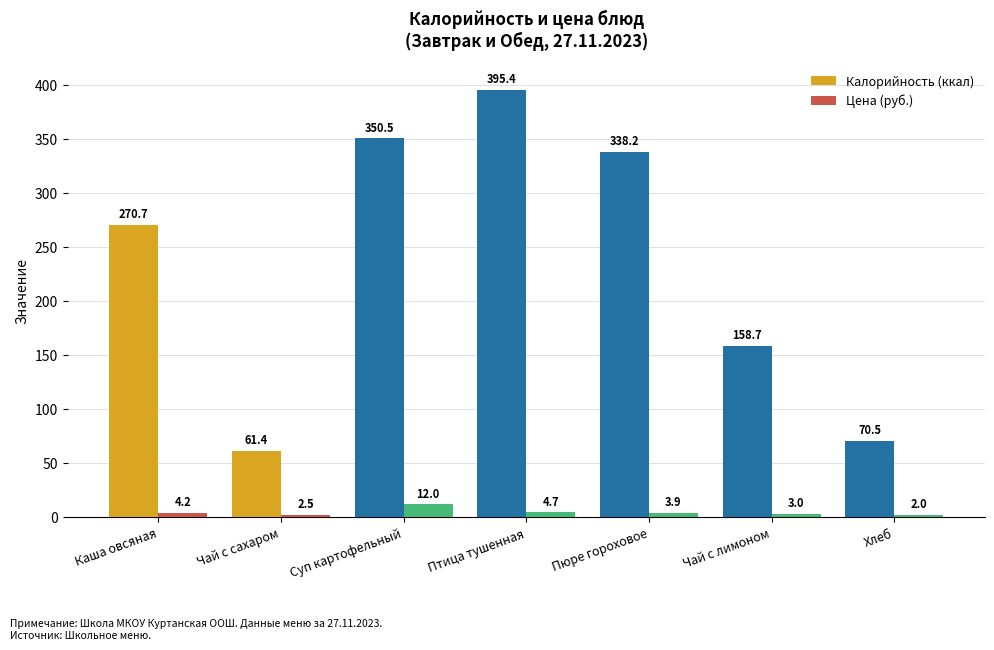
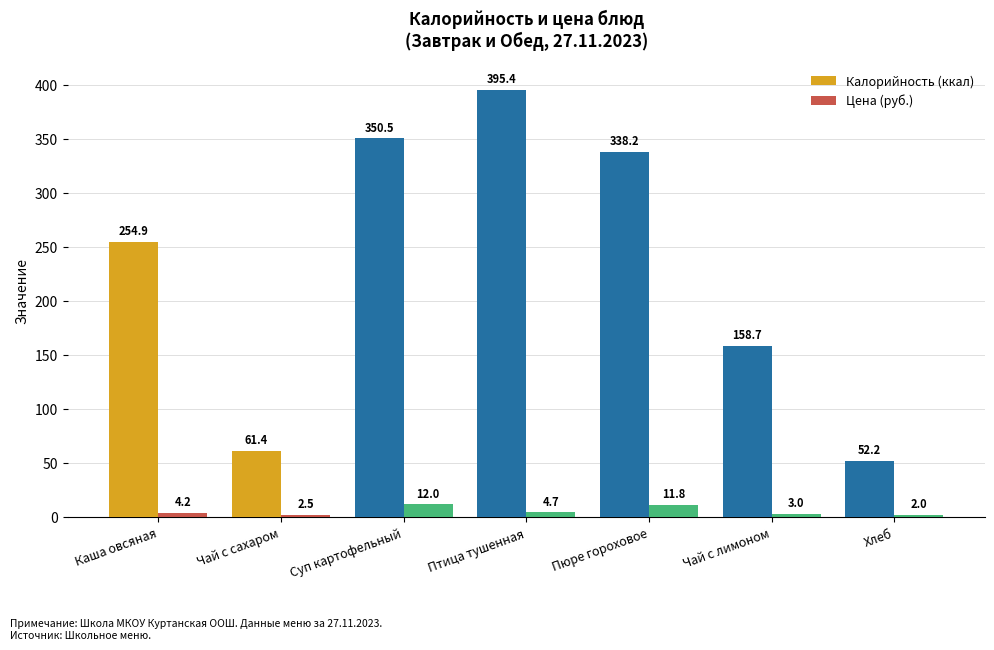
  {
    "Калорийность (ккал)": {
-     "Каша овсяная": 270.7,
+     "Каша овсяная": 254.9,
      "Чай с сахаром": 61.4,
      "Суп картофельный": 350.5,
      "Птица тушенная": 395.4,
      "Пюре гороховое": 338.2,
      "Чай с лимоном": 158.7,
-     "Хлеб": 70.5
+     "Хлеб": 52.2
    },
    "Цена (руб.)": {
      "Каша овсяная": 4.2,
      "Чай с сахаром": 2.5,
      "Суп картофельный": 12.0,
      "Птица тушенная": 4.7,
-     "Пюре гороховое": 3.9,
+     "Пюре гороховое": 11.8,
      "Чай с лимоном": 3.0,
      "Хлеб": 2.0
    }
  }
